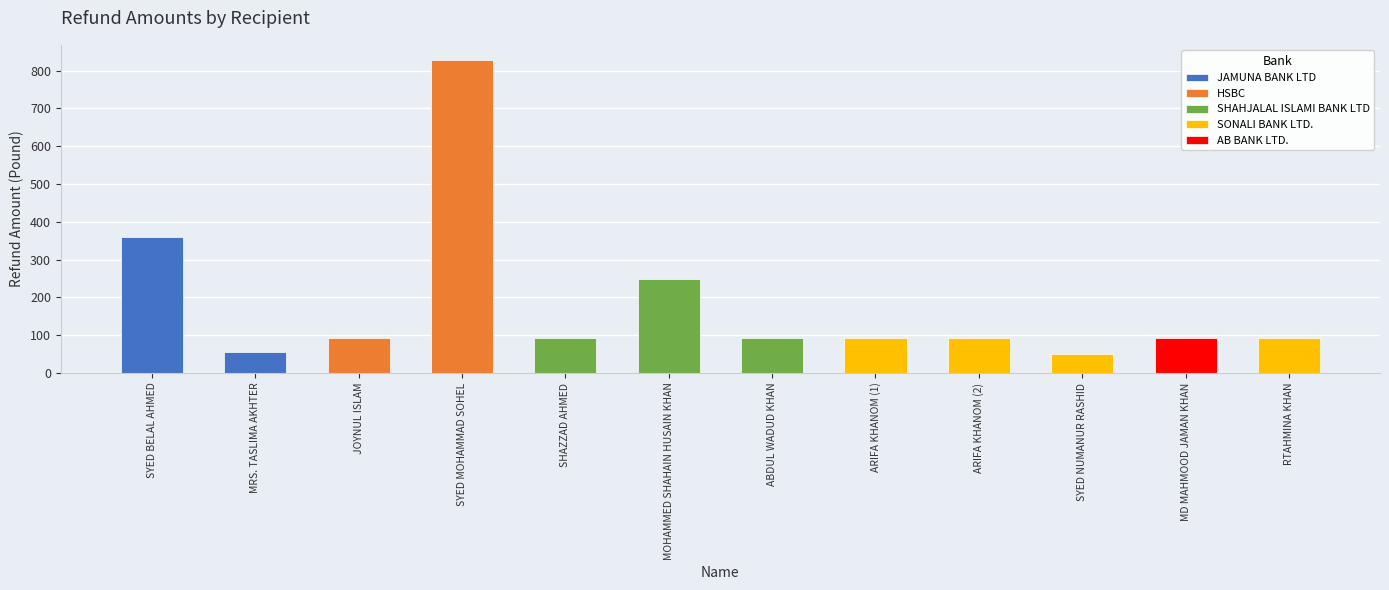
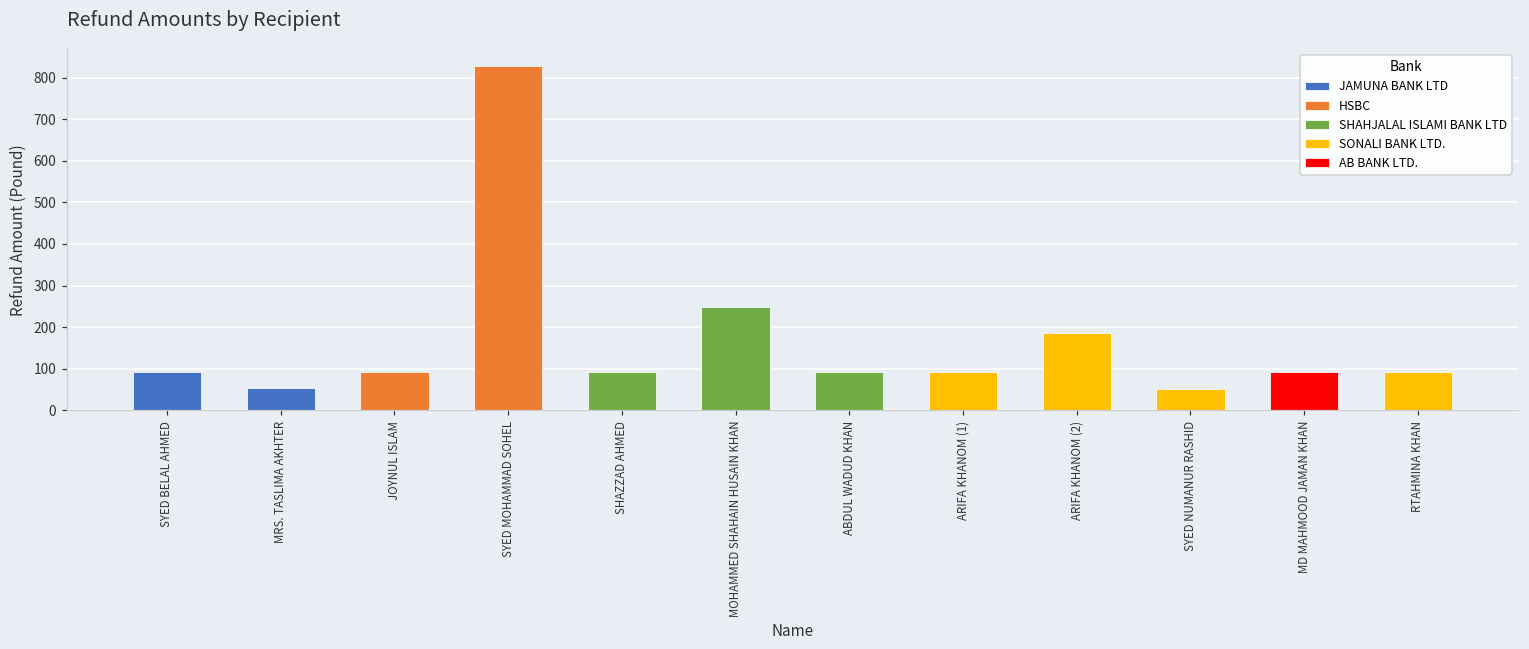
  {
-   "SYED BELAL AHMED": 360,
+   "SYED BELAL AHMED": 90,
    "MRS. TASLIMA AKHTER": 50,
    "JOYNUL ISLAM": 90,
    "SYED MOHAMMAD SOHEL": 830,
    "SHAZZAD AHMED": 90,
    "MOHAMMED SHAHAIN HUSAIN KHAN": 250,
    "ABDUL WADUD KHAN": 90,
    "ARIFA KHANOM (1)": 90,
-   "ARIFA KHANOM (2)": 90,
+   "ARIFA KHANOM (2)": 180,
    "SYED NUMANUR RASHID": 50,
    "MD MAHMOOD JAMAN KHAN": 90,
    "RTAHMINA KHAN": 90
  }
